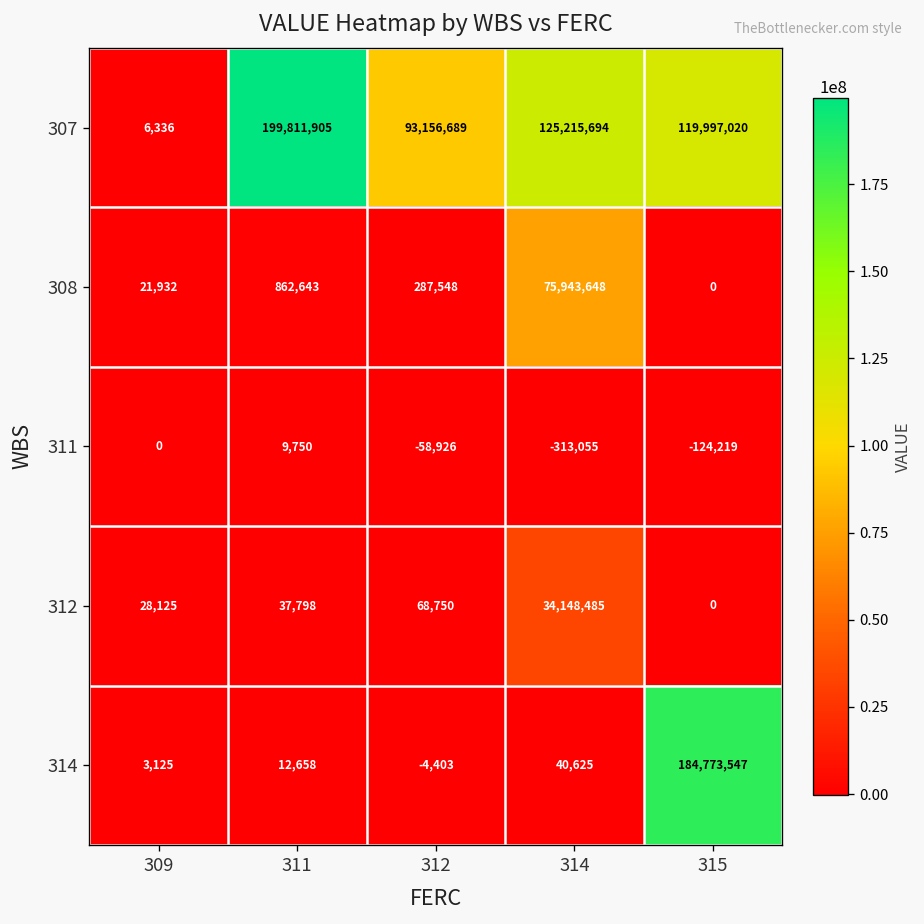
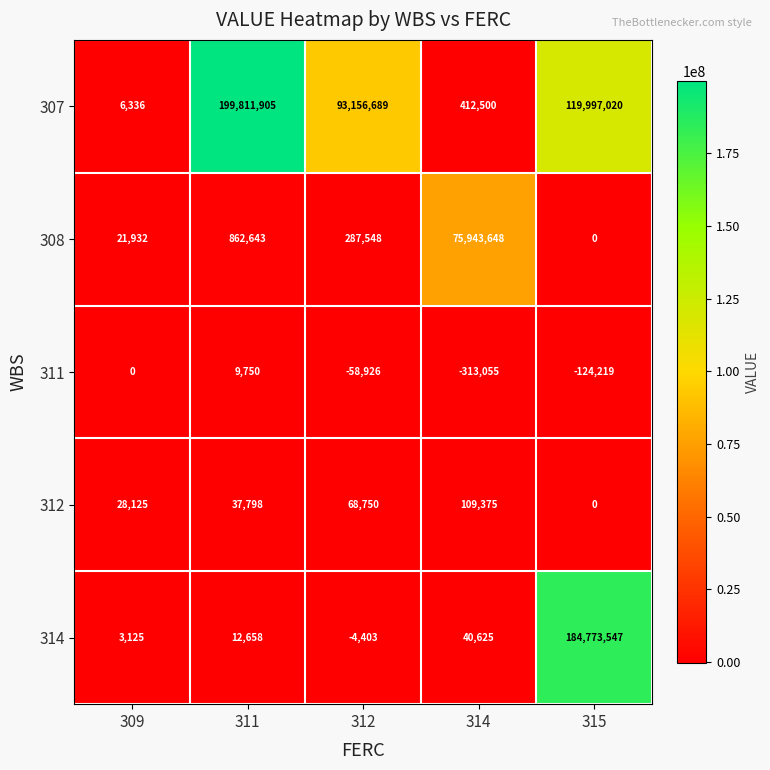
  {
    "307": {
      "309": "6,336",
      "311": "199,811,905",
      "312": "93,156,689",
-     "314": "125,215,694",
+     "314": "412,500",
      "315": "119,997,020"
    },
    "308": {
      "309": "21,932",
      "311": "862,643",
      "312": "287,548",
      "314": "75,943,648",
      "315": "0"
    },
    "311": {
      "309": "0",
      "311": "9,750",
      "312": "-58,926",
      "314": "-313,055",
      "315": "-124,219"
    },
    "312": {
      "309": "28,125",
      "311": "37,798",
      "312": "68,750",
-     "314": "34,148,485",
+     "314": "109,375",
      "315": "0"
    },
    "314": {
      "309": "3,125",
      "311": "12,658",
      "312": "-4,403",
      "314": "40,625",
      "315": "184,773,547"
    }
  }
